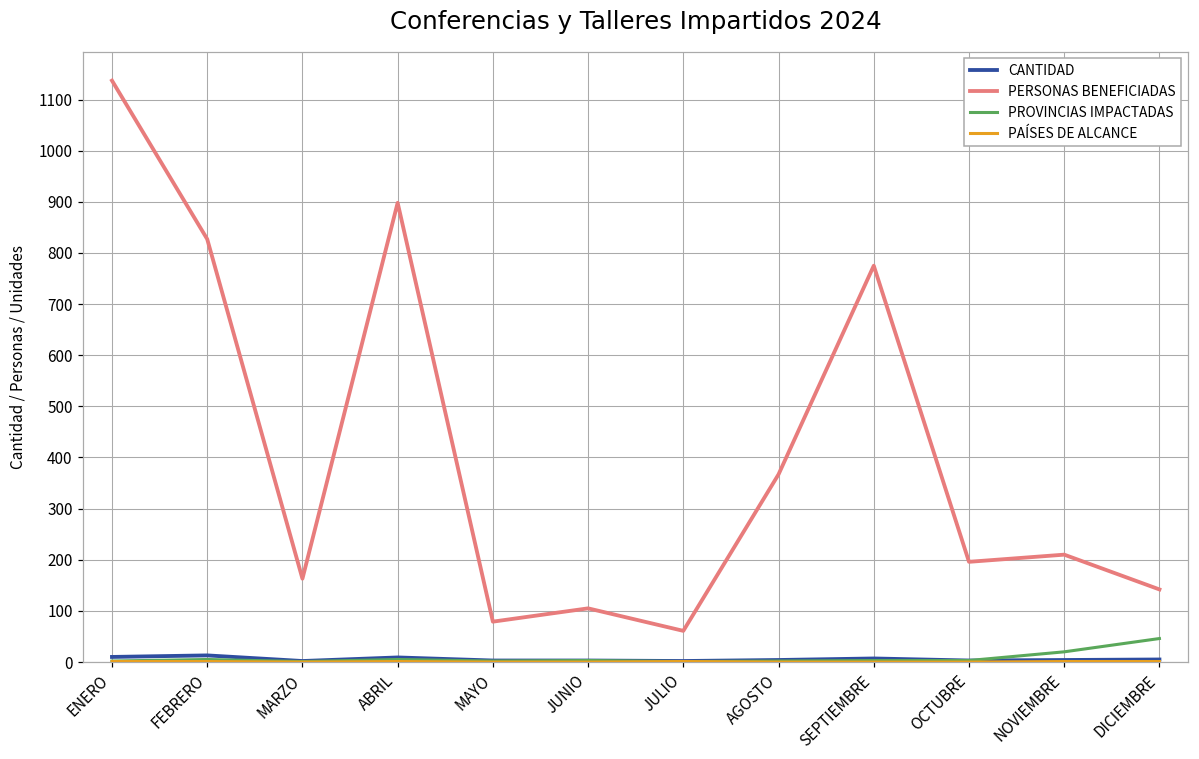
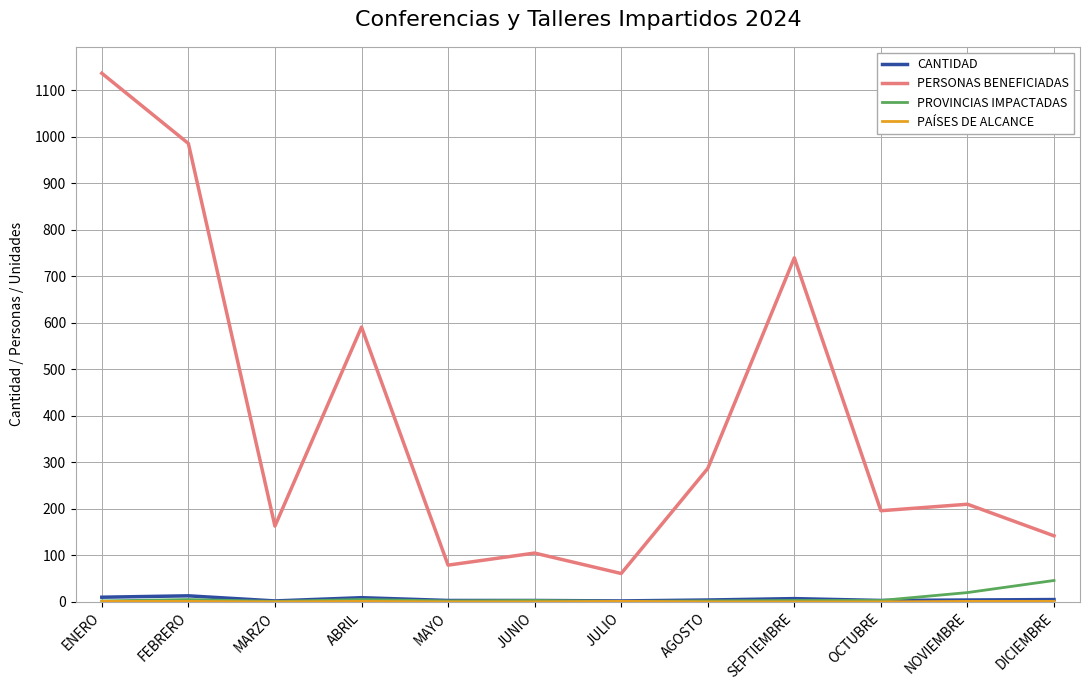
  {
    "CANTIDAD": {
      "ENERO": 10,
      "FEBRERO": 10
    },
    "PERSONAS BENEFICIADAS": {
      "ENERO": 1140,
-     "FEBRERO": 830,
+     "FEBRERO": 990,
      "MARZO": 160,
-     "ABRIL": 900,
+     "ABRIL": 590,
      "MAYO": 80,
      "JUNIO": 110,
      "JULIO": 60,
-     "AGOSTO": 370,
-     "SEPTIEMBRE": 780,
+     "AGOSTO": 290,
+     "SEPTIEMBRE": 740,
      "OCTUBRE": 200,
      "NOVIEMBRE": 210,
      "DICIEMBRE": 140
    },
    "PROVINCIAS IMPACTADAS": {
      "NOVIEMBRE": 20,
      "DICIEMBRE": 50
    }
  }
